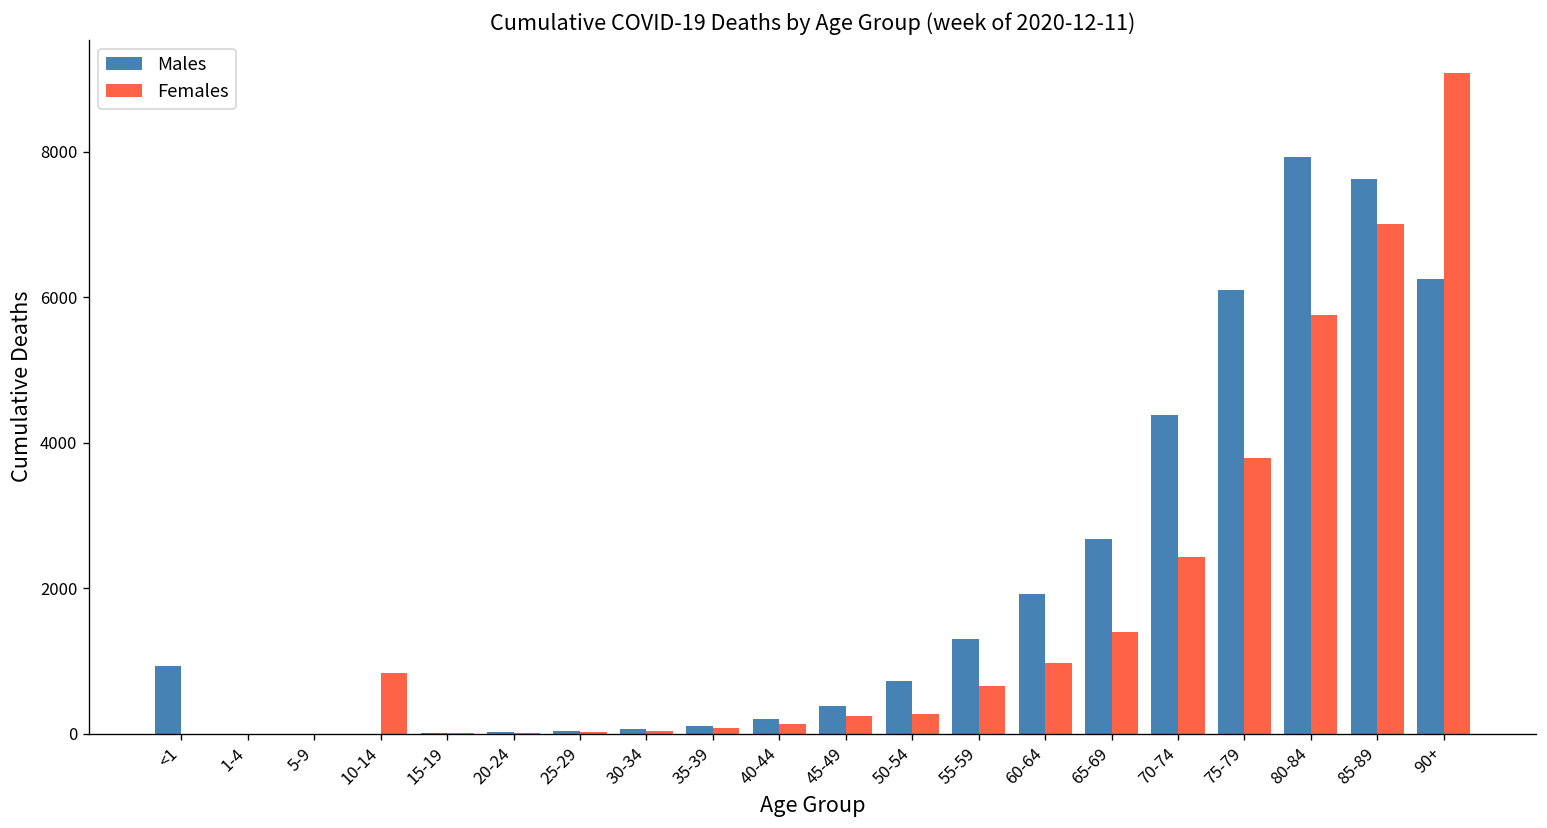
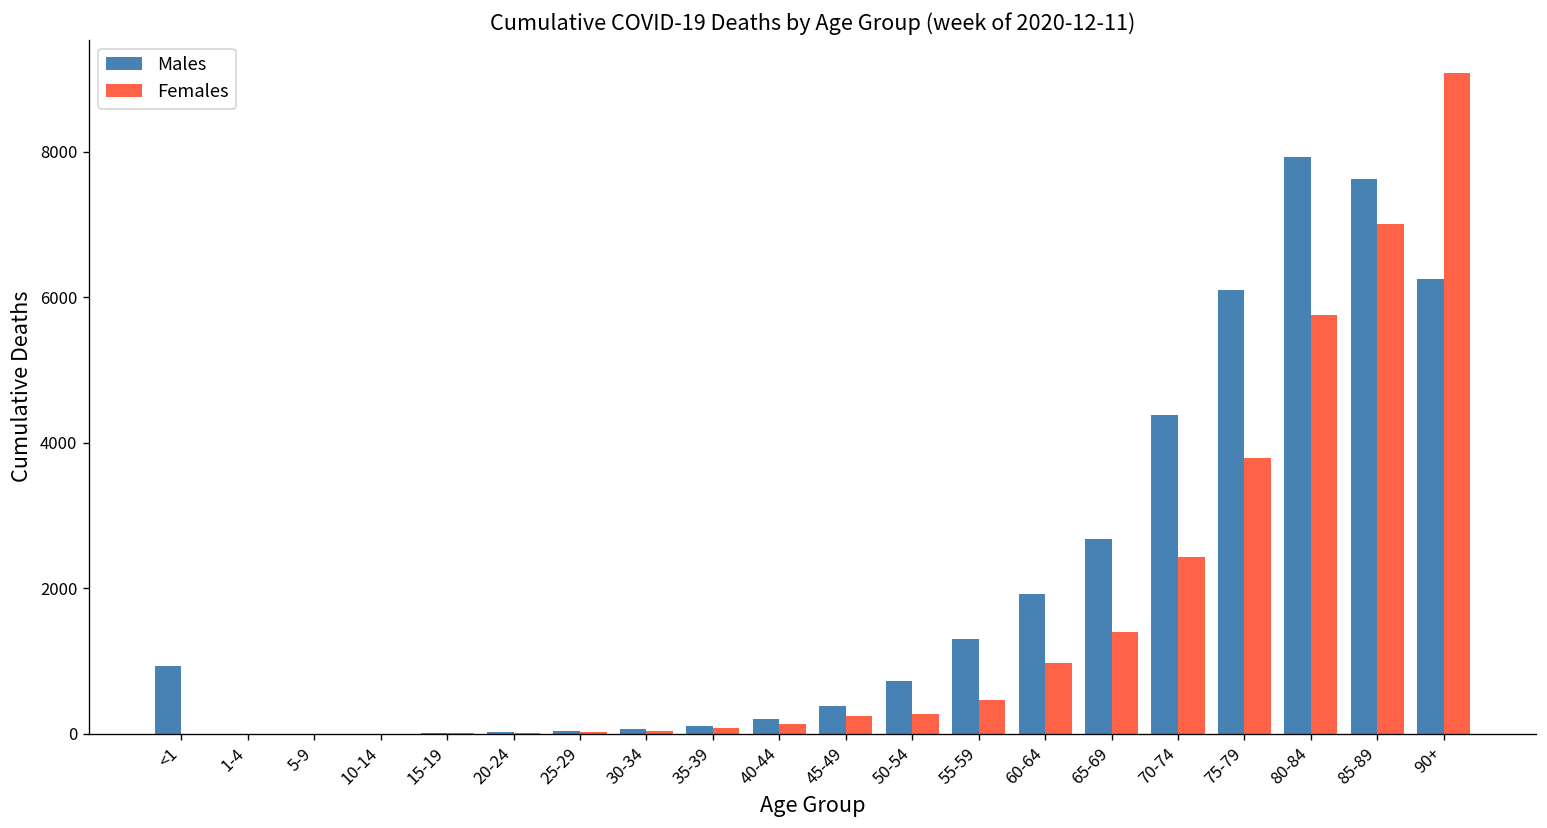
  {
    "Males": {
      "<1": 900,
      "1-4": 0,
      "5-9": 0,
      "30-34": 100,
      "35-39": 100,
      "40-44": 200,
      "45-49": 400,
      "50-54": 700,
      "55-59": 1300,
      "60-64": 1900,
      "65-69": 2700,
      "70-74": 4400,
      "75-79": 6100,
      "80-84": 7900,
      "85-89": 7600,
      "90+": 6300
    },
    "Females": {
      "<1": 0,
-     "10-14": 800,
+     "10-14": 0,
      "30-34": 0,
      "35-39": 100,
      "40-44": 100,
      "45-49": 200,
      "50-54": 300,
-     "55-59": 700,
+     "55-59": 500,
      "60-64": 1000,
      "65-69": 1400,
      "70-74": 2400,
      "75-79": 3800,
      "80-84": 5800,
      "85-89": 7000,
      "90+": 9100
    }
  }
